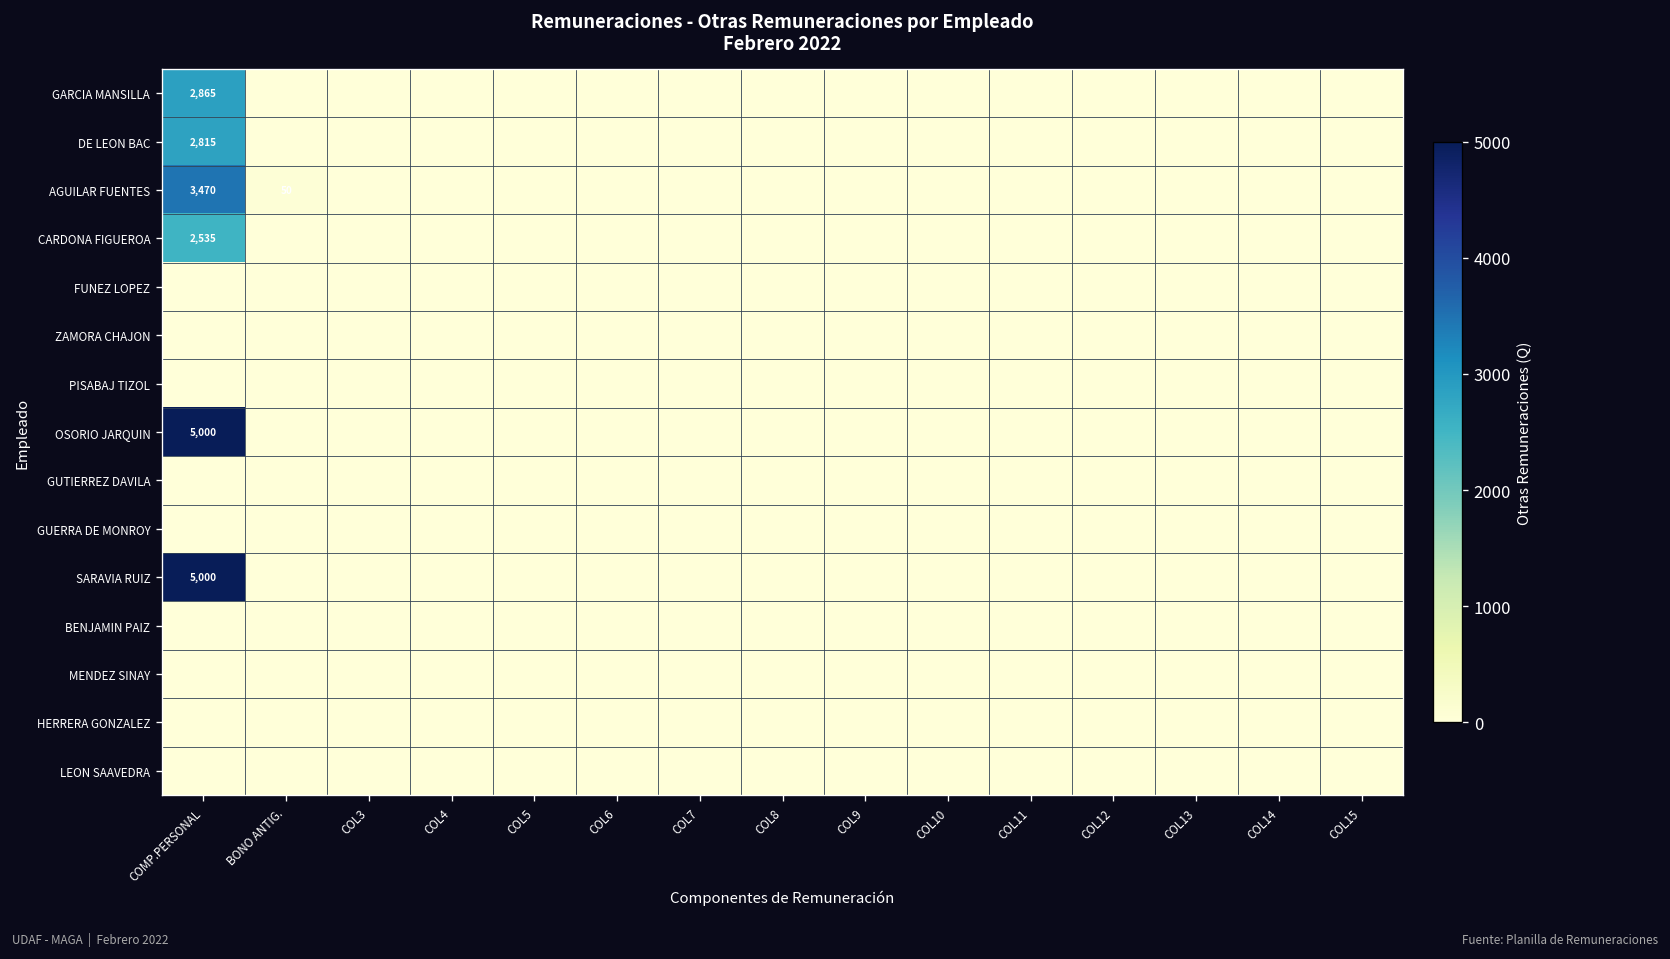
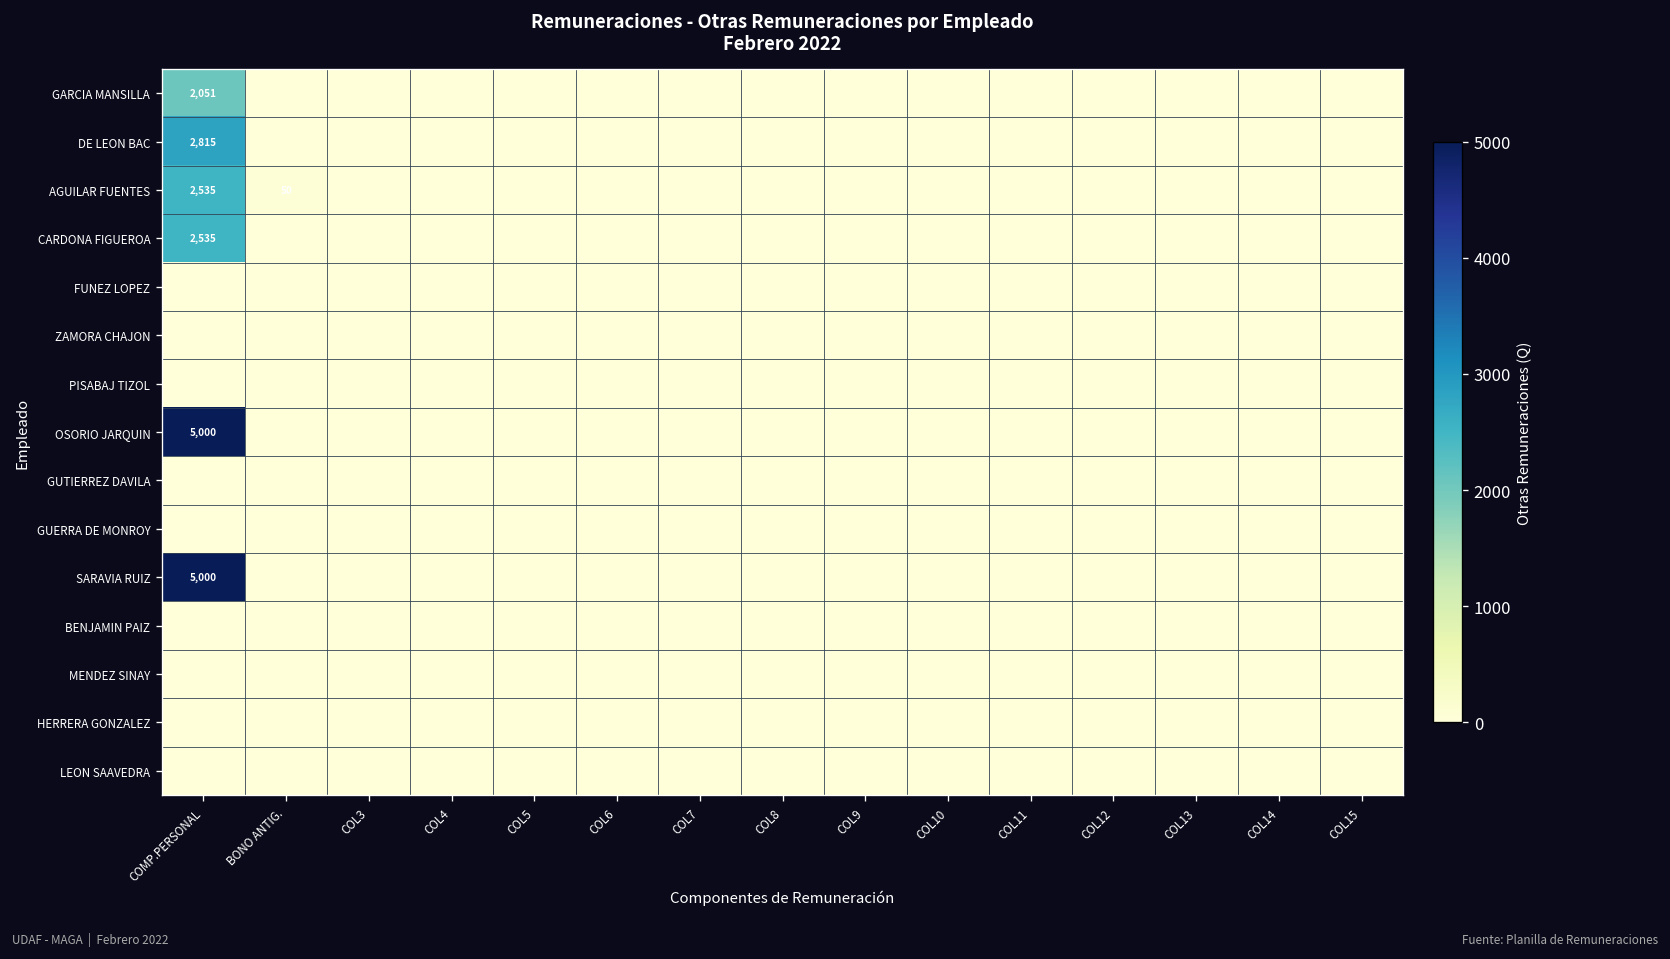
  {
    "GARCIA MANSILLA": {
-     "COMP.PERSONAL": "2,865"
+     "COMP.PERSONAL": "2,051"
    },
    "DE LEON BAC": {
      "COMP.PERSONAL": "2,815"
    },
    "AGUILAR FUENTES": {
-     "COMP.PERSONAL": "3,470"
+     "COMP.PERSONAL": "2,535"
    },
    "CARDONA FIGUEROA": {
      "COMP.PERSONAL": "2,535"
    },
    "OSORIO JARQUIN": {
      "COMP.PERSONAL": "5,000"
    },
    "SARAVIA RUIZ": {
      "COMP.PERSONAL": "5,000"
    }
  }
